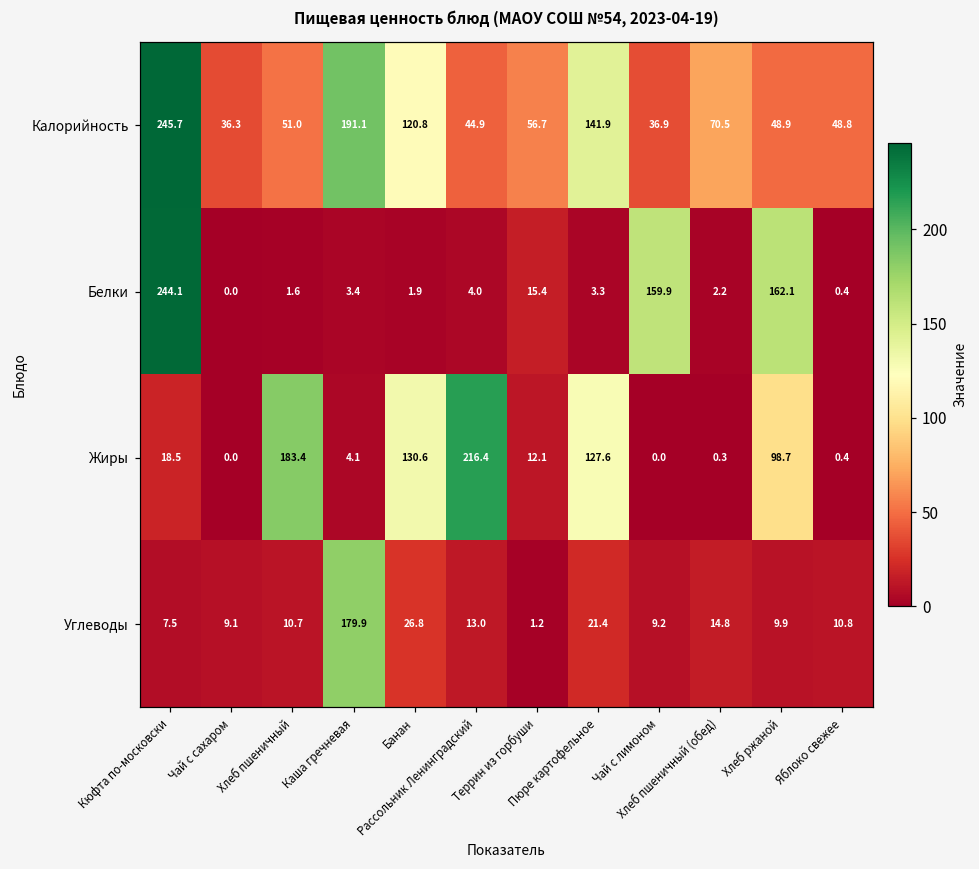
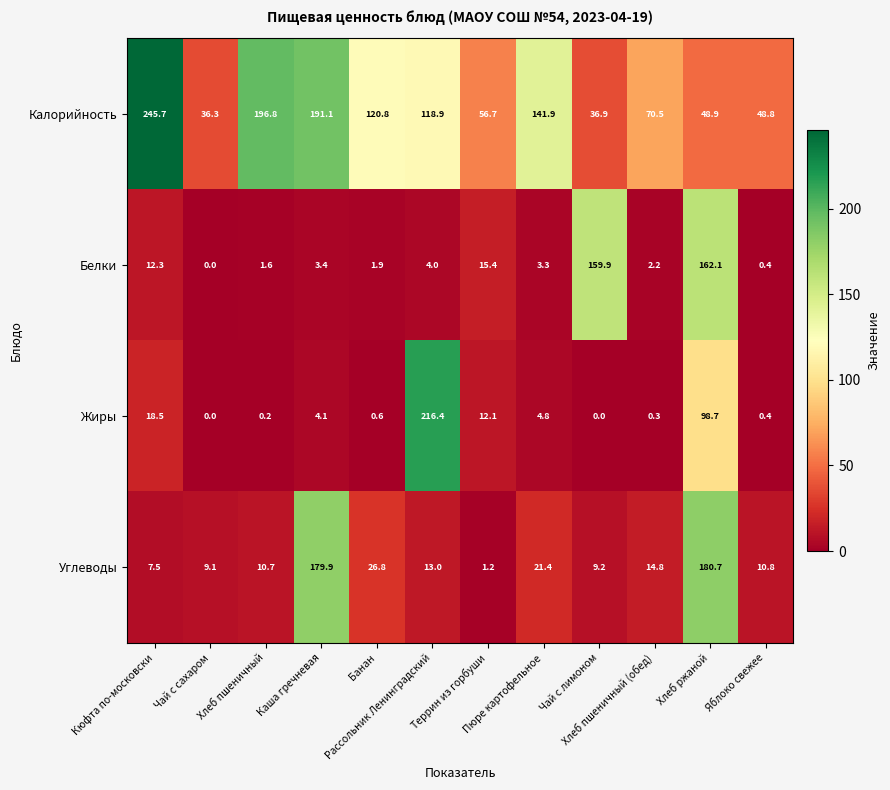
  {
    "Калорийность": {
      "Кюфта по-московски": 245.7,
      "Чай с сахаром": 36.3,
-     "Хлеб пшеничный": 51.0,
+     "Хлеб пшеничный": 196.8,
      "Каша гречневая": 191.1,
      "Банан": 120.8,
-     "Рассольник Ленинградский": 44.9,
+     "Рассольник Ленинградский": 118.9,
      "Террин из горбуши": 56.7,
      "Пюре картофельное": 141.9,
      "Чай с лимоном": 36.9,
      "Хлеб пшеничный (обед)": 70.5,
      "Хлеб ржаной": 48.9,
      "Яблоко свежее": 48.8
    },
    "Белки": {
-     "Кюфта по-московски": 244.1,
+     "Кюфта по-московски": 12.3,
      "Чай с сахаром": 0.0,
      "Хлеб пшеничный": 1.6,
      "Каша гречневая": 3.4,
      "Банан": 1.9,
      "Рассольник Ленинградский": 4.0,
      "Террин из горбуши": 15.4,
      "Пюре картофельное": 3.3,
      "Чай с лимоном": 159.9,
      "Хлеб пшеничный (обед)": 2.2,
      "Хлеб ржаной": 162.1,
      "Яблоко свежее": 0.4
    },
    "Жиры": {
      "Кюфта по-московски": 18.5,
      "Чай с сахаром": 0.0,
-     "Хлеб пшеничный": 183.4,
+     "Хлеб пшеничный": 0.2,
      "Каша гречневая": 4.1,
-     "Банан": 130.6,
+     "Банан": 0.6,
      "Рассольник Ленинградский": 216.4,
      "Террин из горбуши": 12.1,
-     "Пюре картофельное": 127.6,
+     "Пюре картофельное": 4.8,
      "Чай с лимоном": 0.0,
      "Хлеб пшеничный (обед)": 0.3,
      "Хлеб ржаной": 98.7,
      "Яблоко свежее": 0.4
    },
    "Углеводы": {
      "Кюфта по-московски": 7.5,
      "Чай с сахаром": 9.1,
      "Хлеб пшеничный": 10.7,
      "Каша гречневая": 179.9,
      "Банан": 26.8,
      "Рассольник Ленинградский": 13.0,
      "Террин из горбуши": 1.2,
      "Пюре картофельное": 21.4,
      "Чай с лимоном": 9.2,
      "Хлеб пшеничный (обед)": 14.8,
-     "Хлеб ржаной": 9.9,
+     "Хлеб ржаной": 180.7,
      "Яблоко свежее": 10.8
    }
  }
